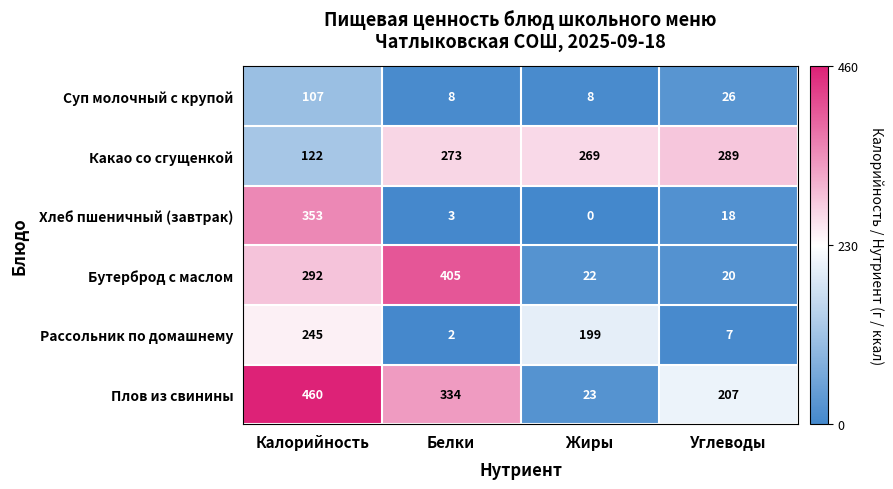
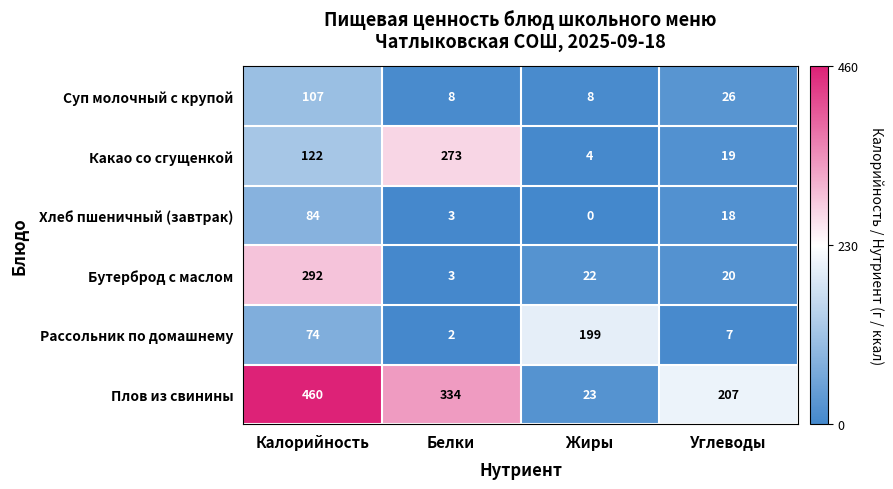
  {
    "Суп молочный с крупой": {
      "Калорийность": 107,
      "Белки": 8,
      "Жиры": 8,
      "Углеводы": 26
    },
    "Какао со сгущенкой": {
      "Калорийность": 122,
      "Белки": 273,
-     "Жиры": 269,
-     "Углеводы": 289
+     "Жиры": 4,
+     "Углеводы": 19
    },
    "Хлеб пшеничный (завтрак)": {
-     "Калорийность": 353,
+     "Калорийность": 84,
      "Белки": 3,
      "Жиры": 0,
      "Углеводы": 18
    },
    "Бутерброд с маслом": {
      "Калорийность": 292,
-     "Белки": 405,
+     "Белки": 3,
      "Жиры": 22,
      "Углеводы": 20
    },
    "Рассольник по домашнему": {
-     "Калорийность": 245,
+     "Калорийность": 74,
      "Белки": 2,
      "Жиры": 199,
      "Углеводы": 7
    },
    "Плов из свинины": {
      "Калорийность": 460,
      "Белки": 334,
      "Жиры": 23,
      "Углеводы": 207
    }
  }
